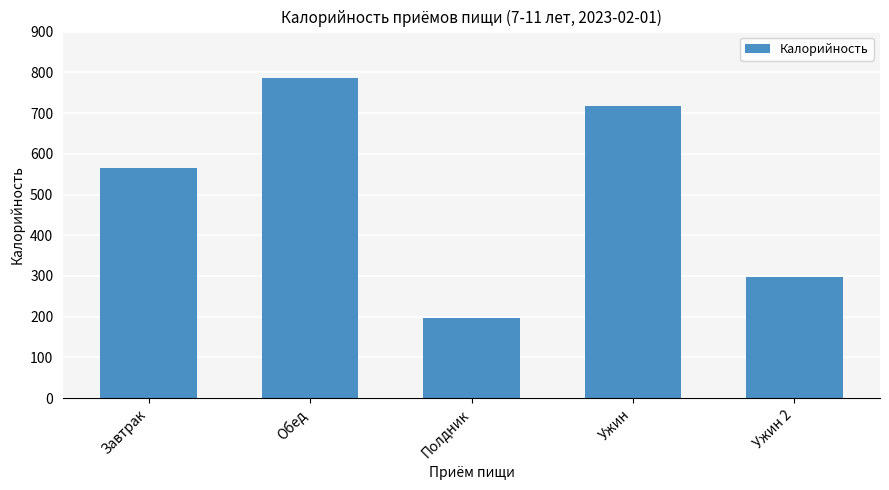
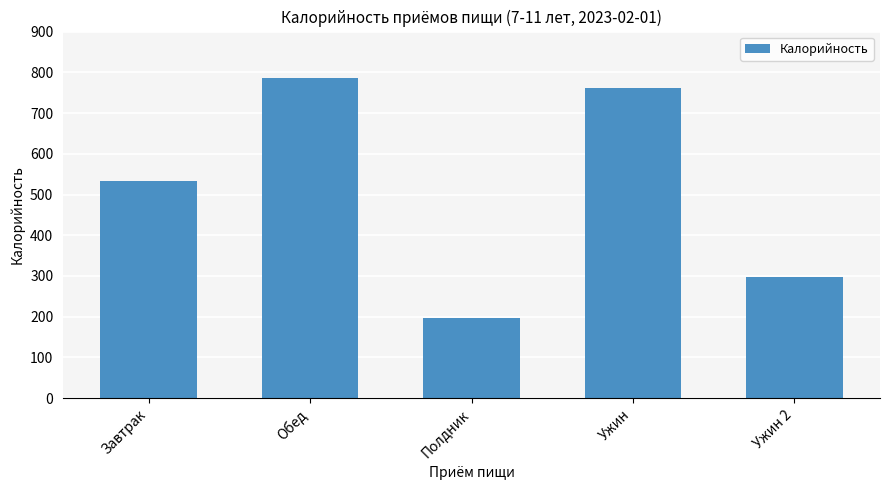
  {
-   "Завтрак": 570,
+   "Завтрак": 530,
    "Обед": 790,
    "Полдник": 200,
-   "Ужин": 720,
+   "Ужин": 760,
    "Ужин 2": 300
  }
